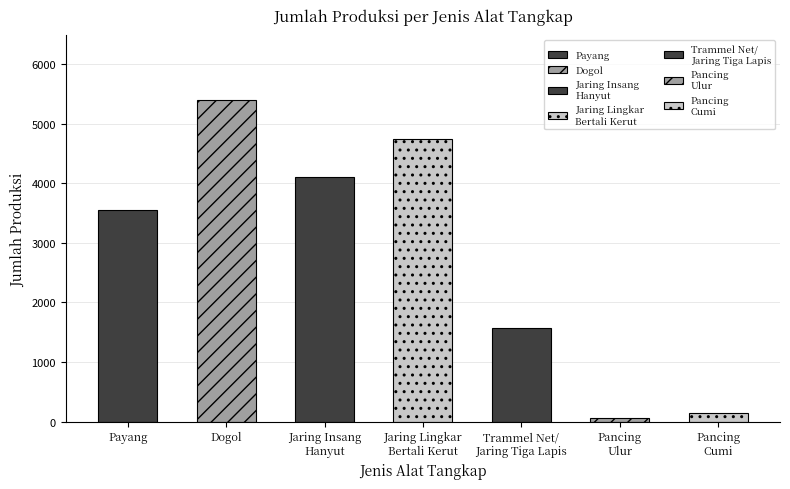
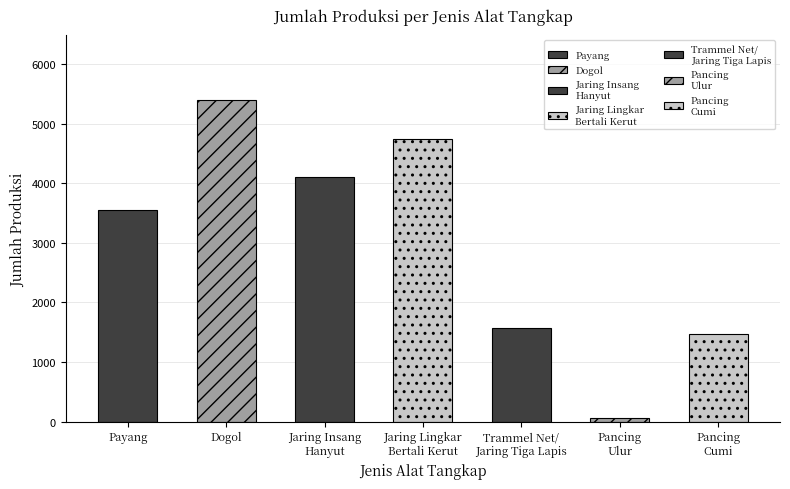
  {
    "Payang": 3600,
    "Dogol": 5400,
    "Jaring Insang Hanyut": 4100,
    "Jaring Lingkar Bertali Kerut": 4700,
    "Trammel Net/ Jaring Tiga Lapis": 1600,
    "Pancing Ulur": 100,
-   "Pancing Cumi": 100
+   "Pancing Cumi": 1500
  }
